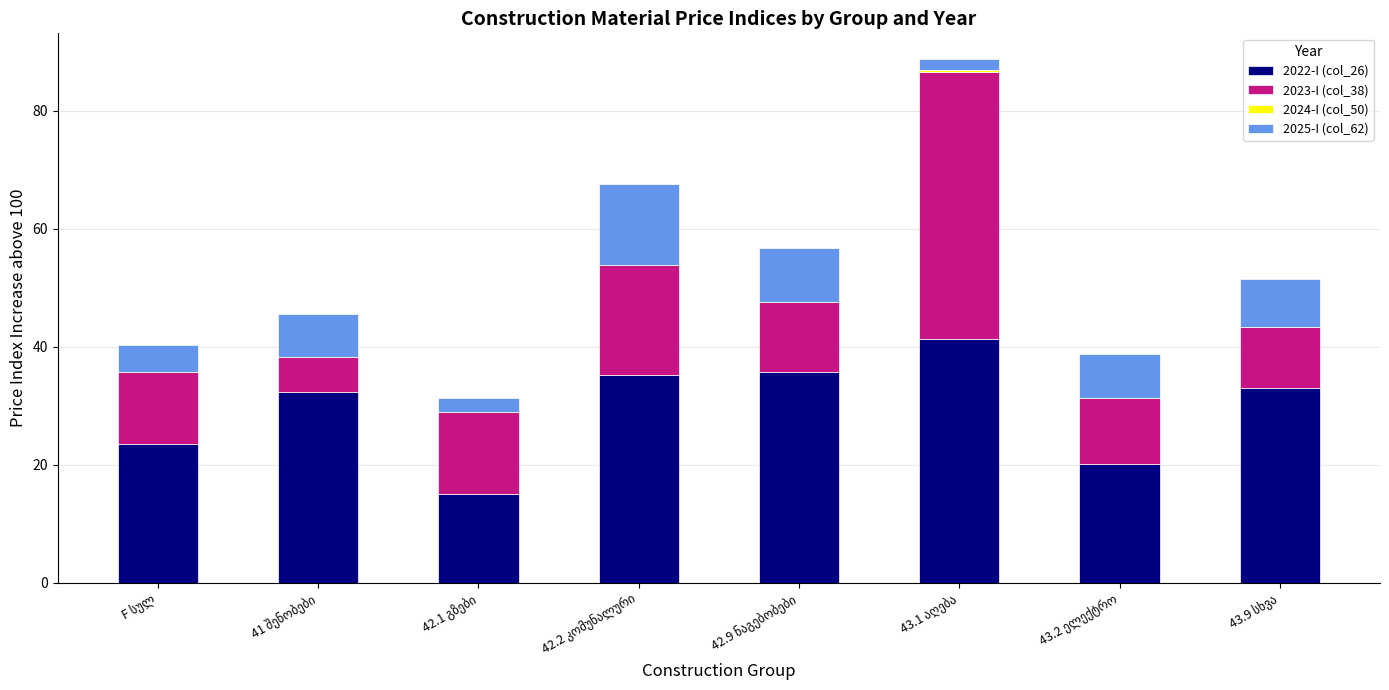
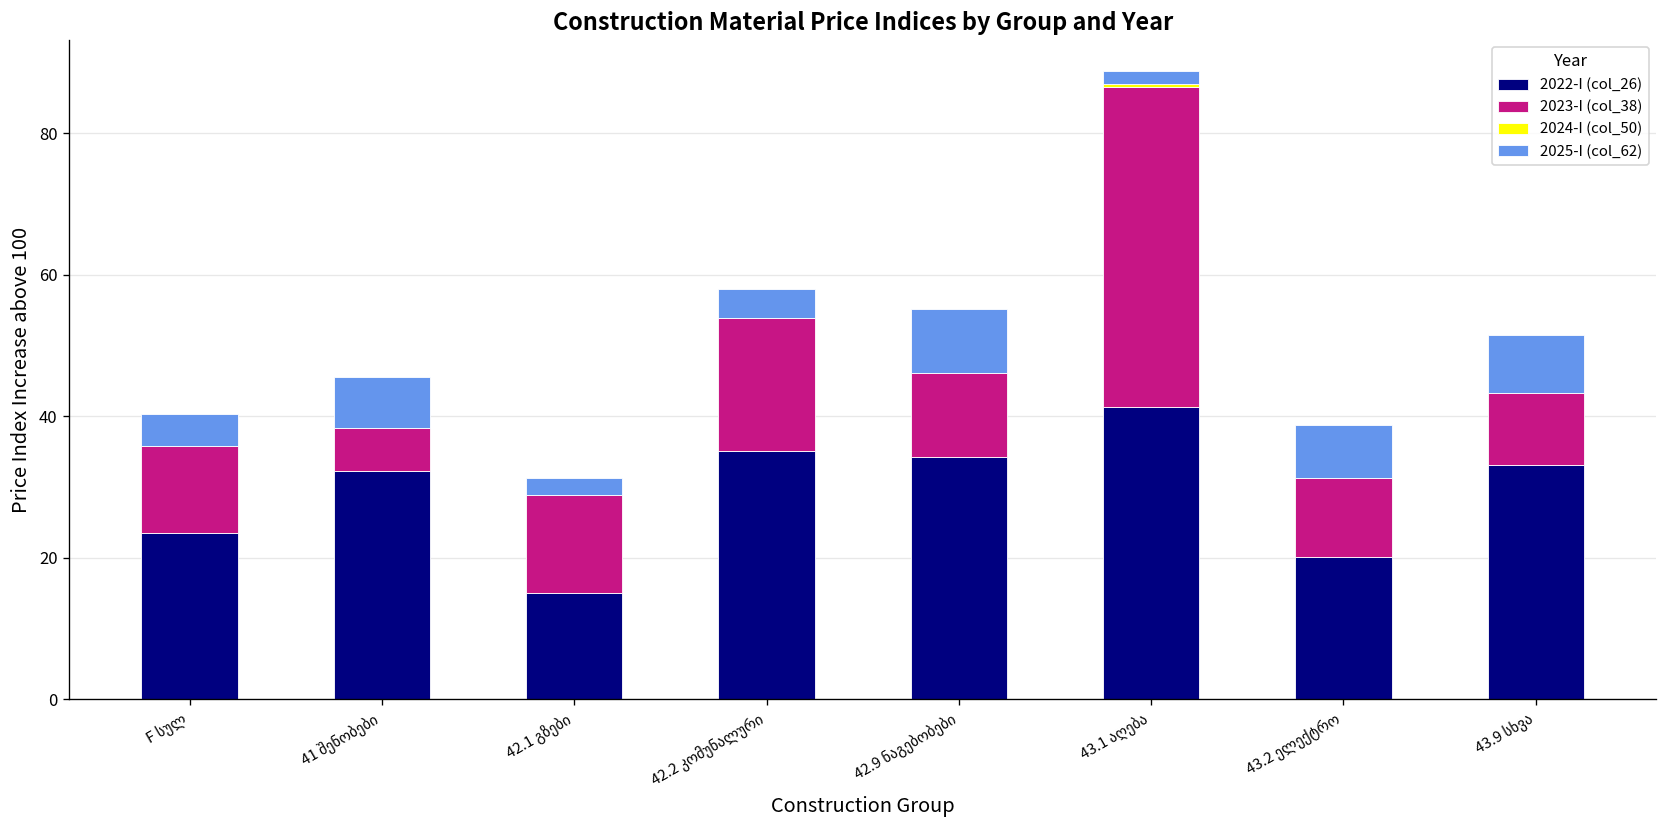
  {
    "2022-I (col_26)": {
      "F სულ": 24,
      "41 შენობები": 32,
      "42.1 გზები": 15,
      "42.2 კომუნალური": 35,
-     "42.9 ნაგებობები": 36,
+     "42.9 ნაგებობები": 34,
      "43.1 აღება": 41,
      "43.2 ელექტრო": 20,
      "43.9 სხვა": 33
    },
    "2023-I (col_38)": {
      "F სულ": 12,
      "41 შენობები": 6,
      "42.1 გზები": 14,
      "42.2 კომუნალური": 19,
      "42.9 ნაგებობები": 12,
      "43.1 აღება": 45,
      "43.2 ელექტრო": 11,
      "43.9 სხვა": 10
    },
    "2024-I (col_50)": {
      "F სულ": 0,
      "41 შენობები": 0,
      "42.1 გზები": 0,
      "42.2 კომუნალური": 0,
      "42.9 ნაგებობები": 0,
      "43.2 ელექტრო": 0,
      "43.9 სხვა": 0
    },
    "2025-I (col_62)": {
      "F სულ": 5,
      "41 შენობები": 7,
      "42.1 გზები": 2,
-     "42.2 კომუნალური": 14,
+     "42.2 კომუნალური": 4,
      "42.9 ნაგებობები": 9,
      "43.1 აღება": 2,
      "43.2 ელექტრო": 7,
      "43.9 სხვა": 8
    }
  }
